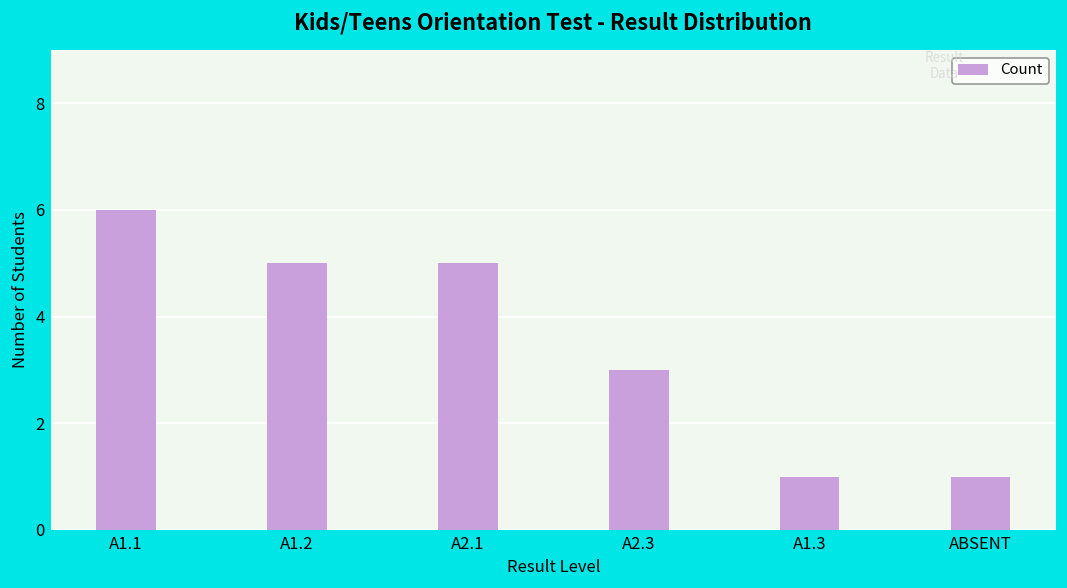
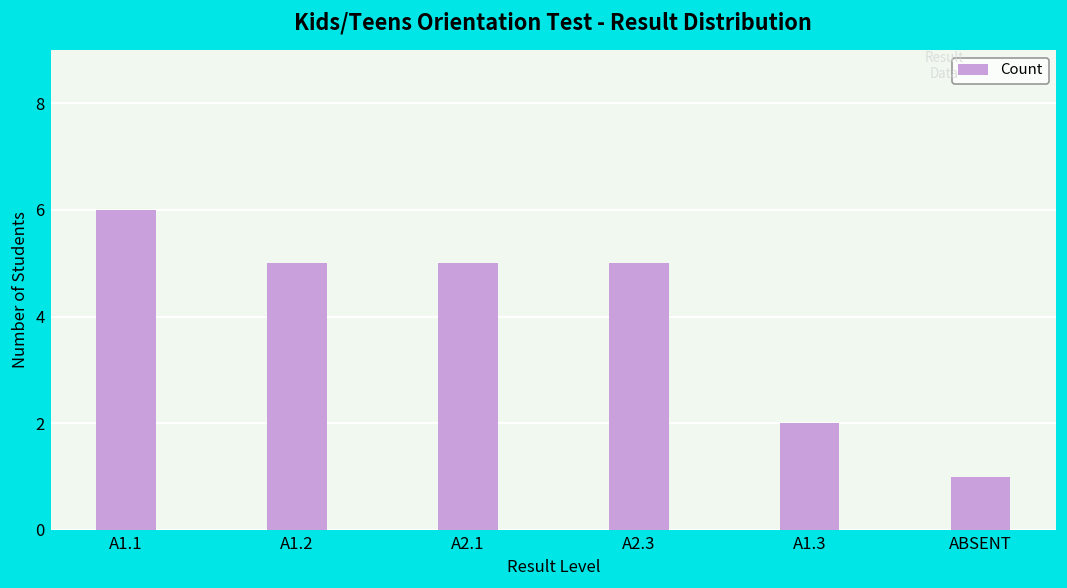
  {
    "A1.1": 6,
    "A1.2": 5,
    "A2.1": 5,
-   "A2.3": 3,
-   "A1.3": 1,
+   "A2.3": 5,
+   "A1.3": 2,
    "ABSENT": 1
  }
